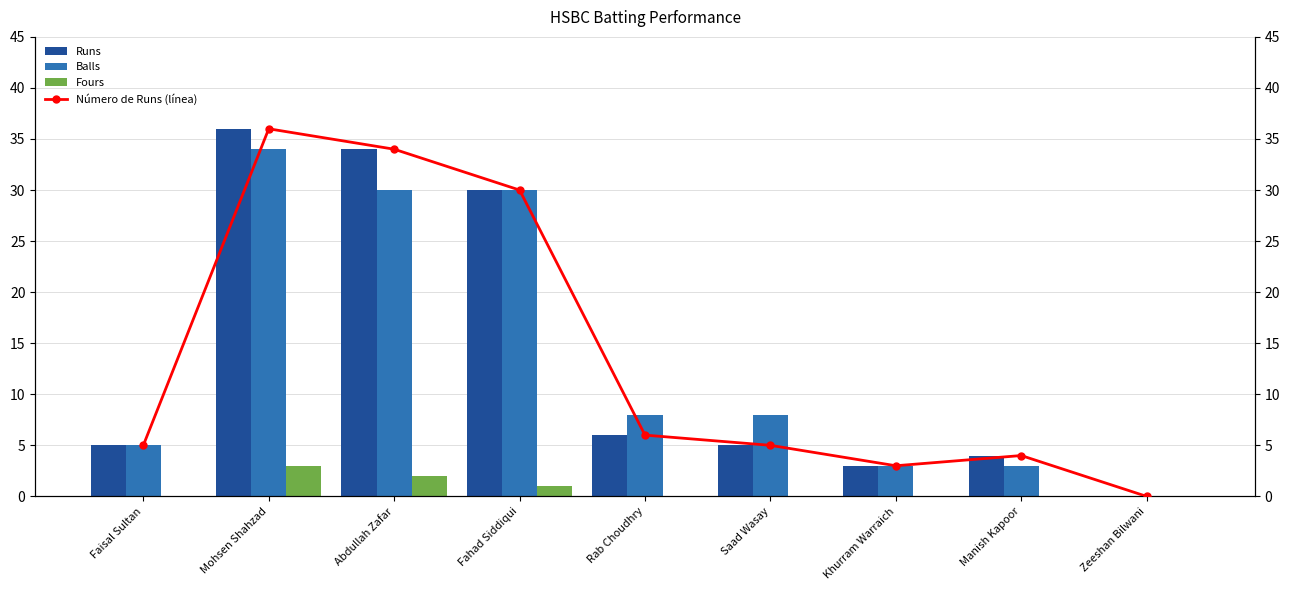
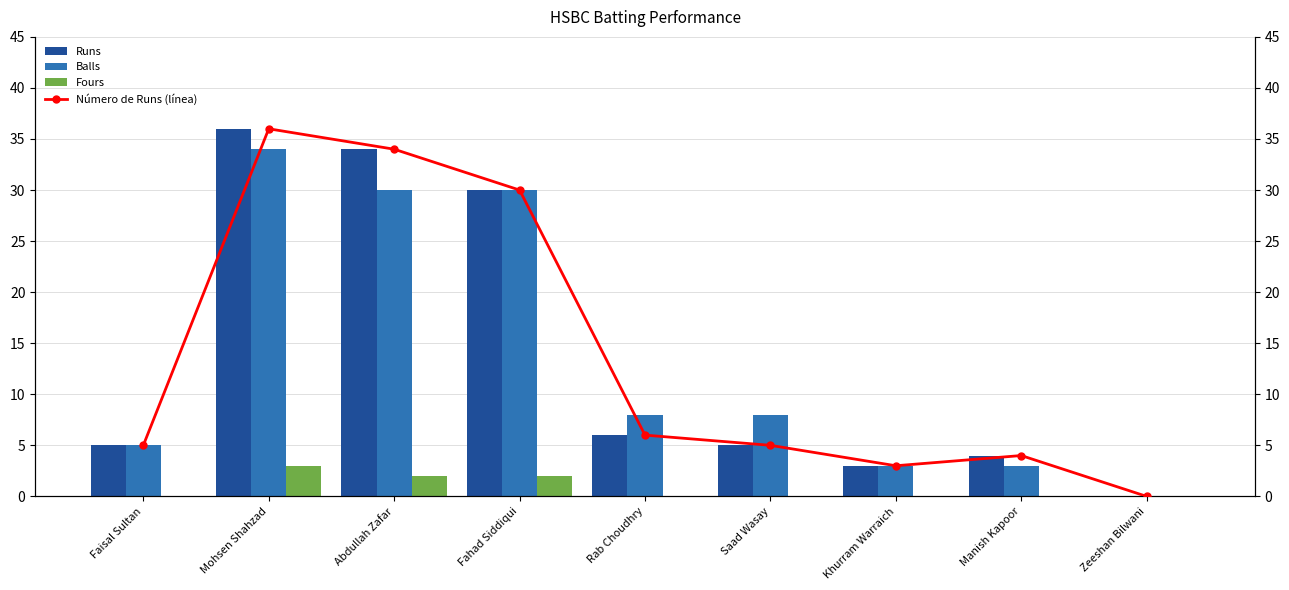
  {
    "Fours": {
      "Faisal Sultan": 0,
      "Mohsen Shahzad": 3,
      "Abdullah Zafar": 2,
-     "Fahad Siddiqui": 1,
+     "Fahad Siddiqui": 2,
      "Rab Choudhry": 0,
      "Saad Wasay": 0,
      "Khurram Warraich": 0,
      "Manish Kapoor": 0,
      "Zeeshan Bilwani": 0
    },
    "Número de Runs (línea)": {
      "Faisal Sultan": 5.0,
      "Mohsen Shahzad": 36.0,
      "Abdullah Zafar": 34.0,
      "Fahad Siddiqui": 30.0,
      "Rab Choudhry": 6.0,
      "Saad Wasay": 5.0,
      "Khurram Warraich": 3.0,
      "Manish Kapoor": 4.0,
      "Zeeshan Bilwani": 0.0
    }
  }
